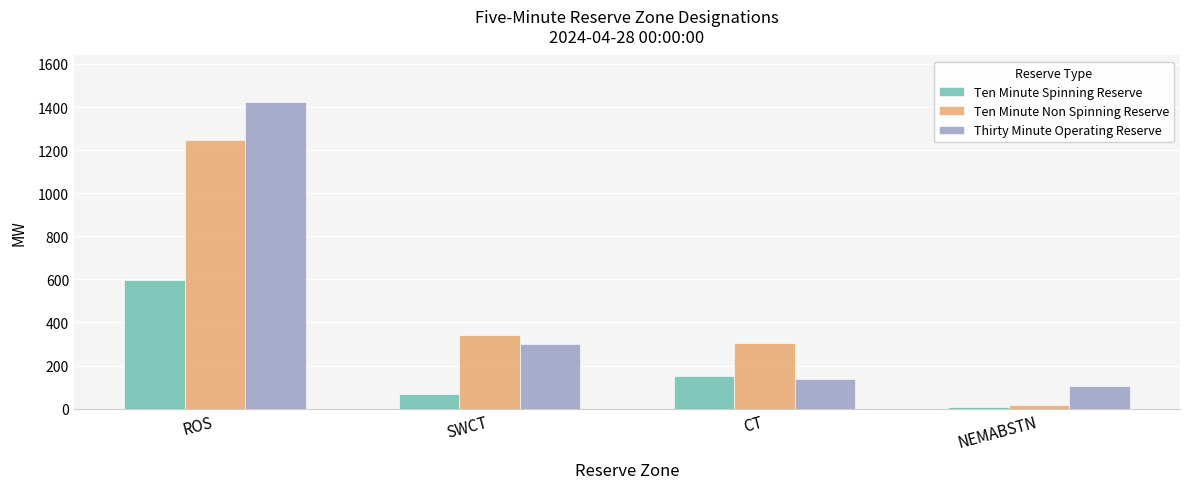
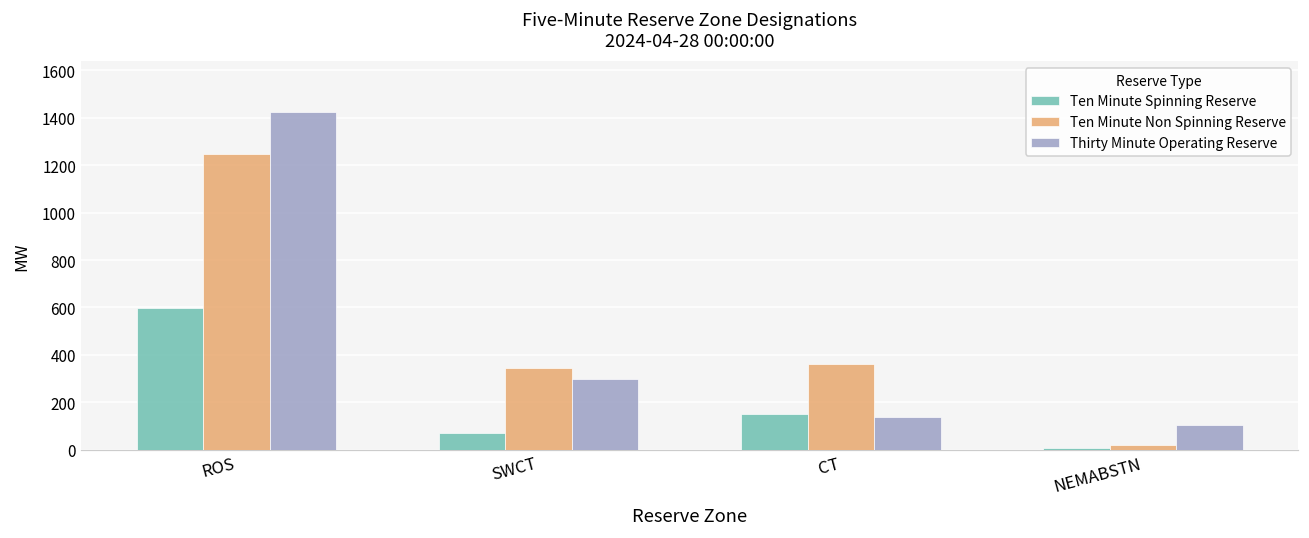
  {
    "Ten Minute Non Spinning Reserve": {
      "ROS": 1250,
      "SWCT": 340,
-     "CT": 300,
+     "CT": 360,
      "NEMABSTN": 20
    }
  }
